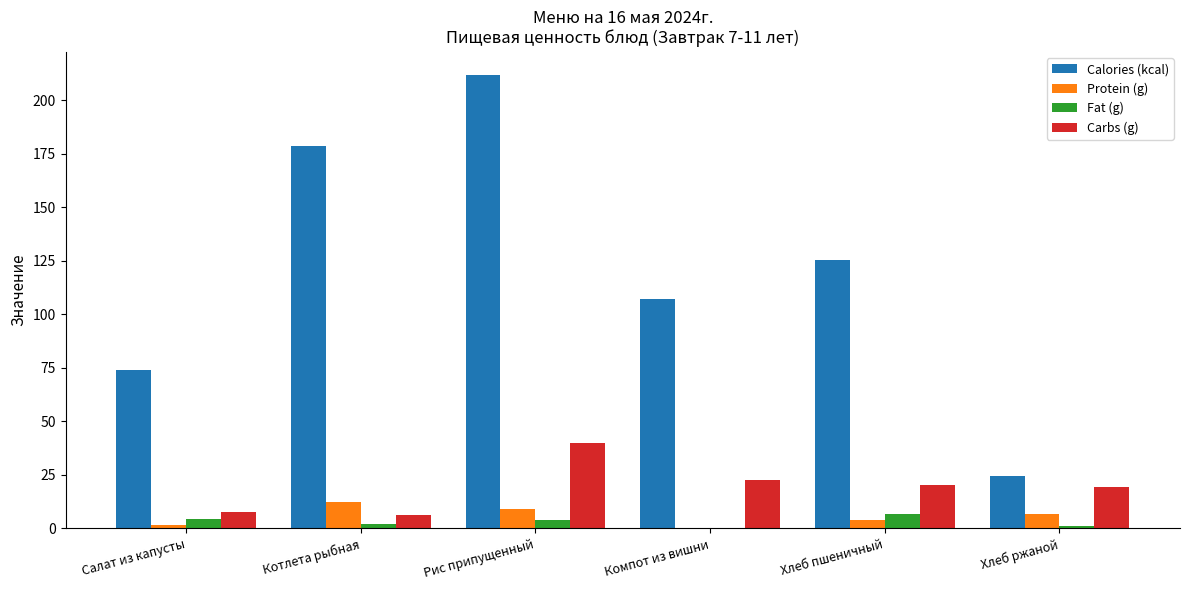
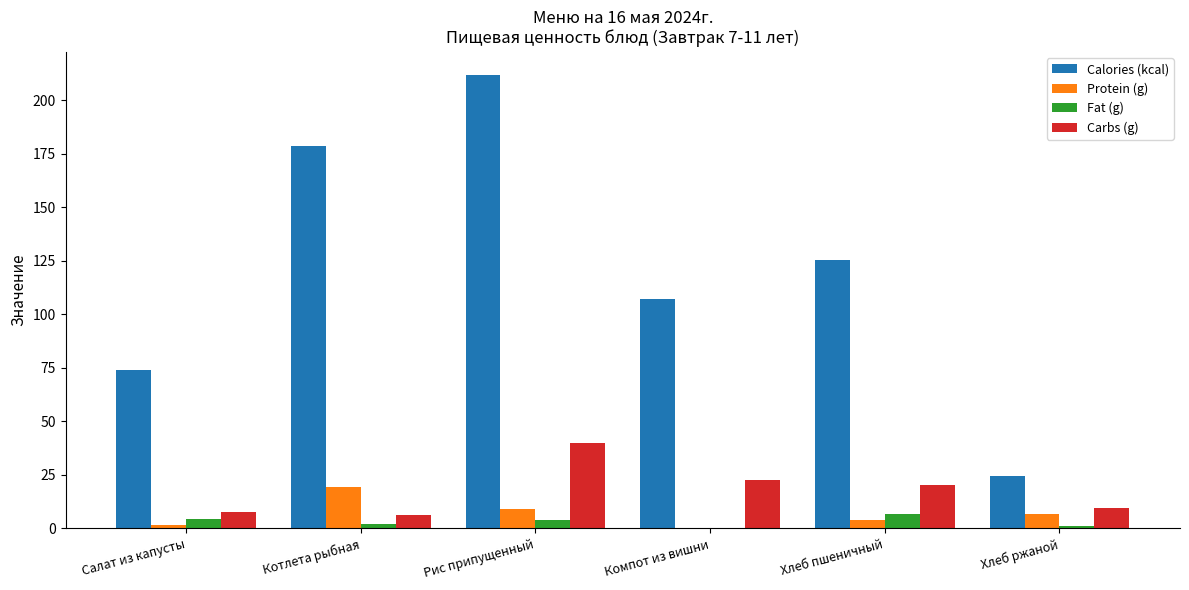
  {
    "Calories (kcal)": {
      "Салат из капусты": 74,
      "Котлета рыбная": 179,
      "Рис припущенный": 212,
      "Компот из вишни": 107,
      "Хлеб пшеничный": 126,
      "Хлеб ржаной": 25
    },
    "Protein (g)": {
      "Салат из капусты": 2,
-     "Котлета рыбная": 12,
+     "Котлета рыбная": 19,
      "Рис припущенный": 9,
      "Компот из вишни": 0,
      "Хлеб пшеничный": 4,
      "Хлеб ржаной": 7
    },
    "Fat (g)": {
      "Салат из капусты": 4,
      "Котлета рыбная": 2,
      "Рис припущенный": 4,
      "Компот из вишни": 0,
      "Хлеб пшеничный": 7
    },
    "Carbs (g)": {
      "Салат из капусты": 8,
      "Котлета рыбная": 6,
      "Рис припущенный": 40,
      "Компот из вишни": 23,
      "Хлеб пшеничный": 20,
-     "Хлеб ржаной": 19
+     "Хлеб ржаной": 10
    }
  }
